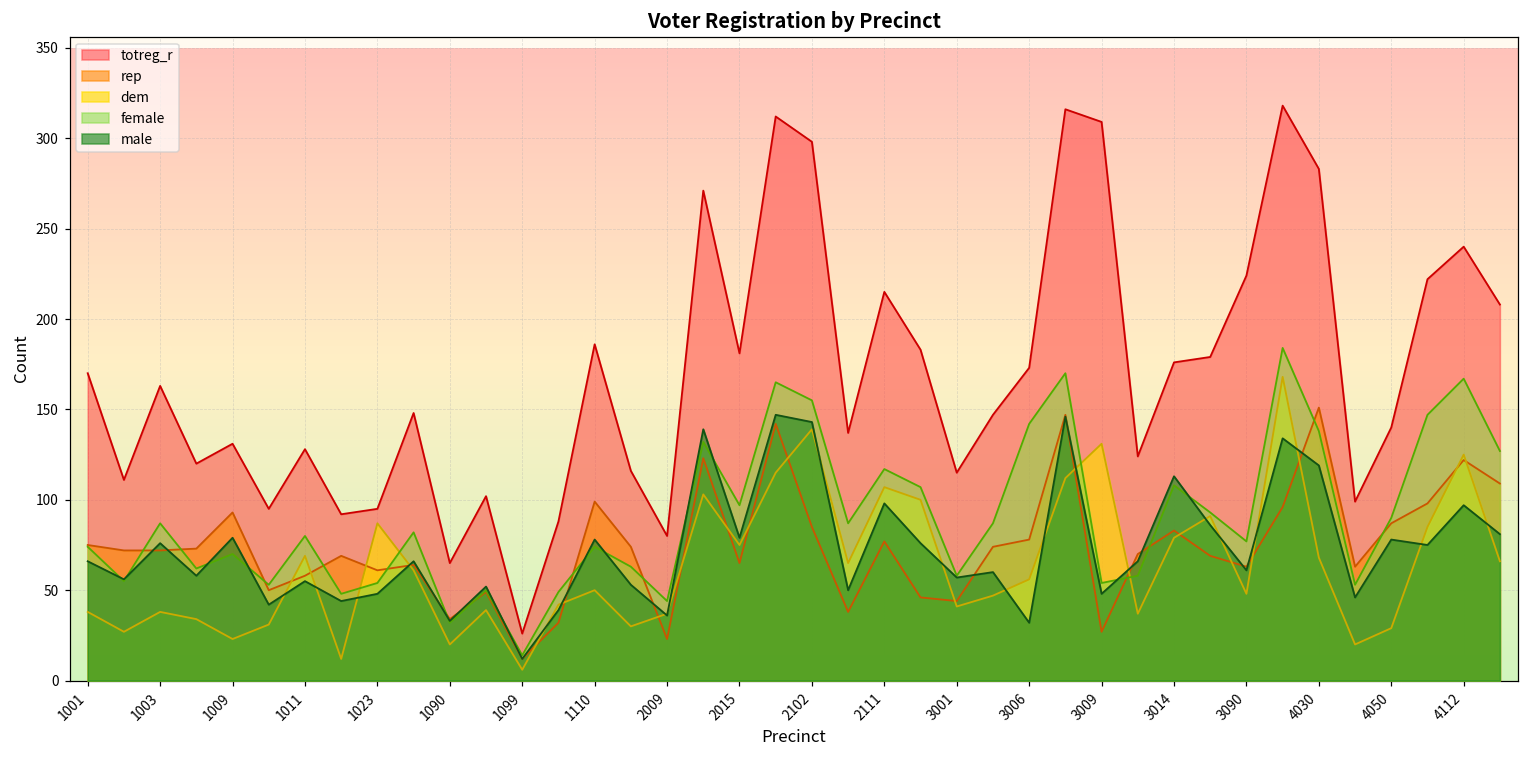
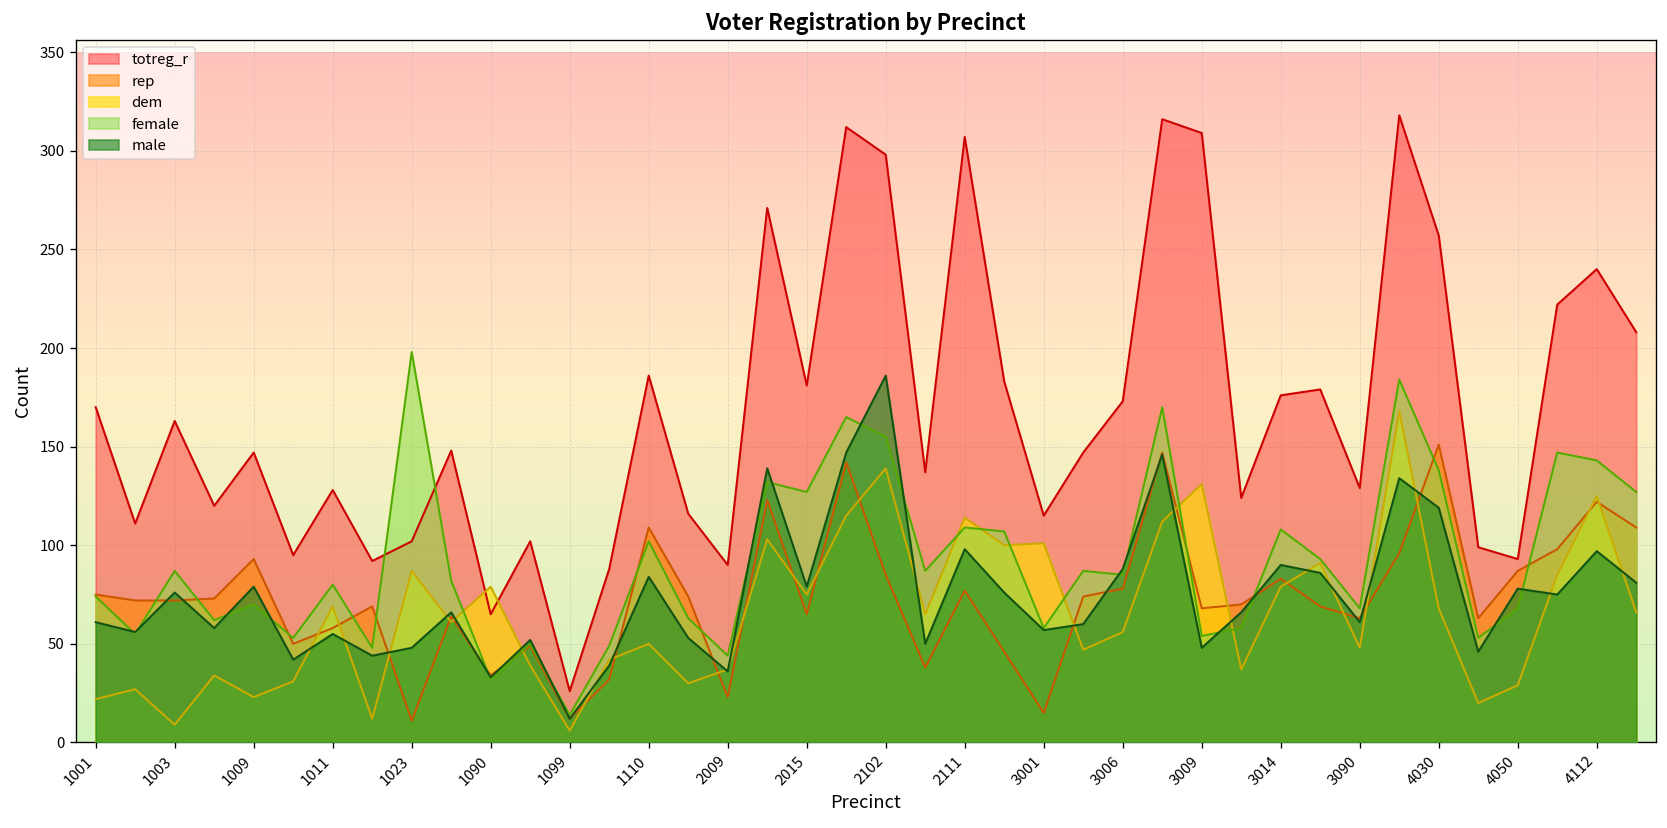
  {
    "totreg_r": {
      "1001": 170,
      "1003": 163,
-     "1009": 131,
+     "1009": 147,
      "1011": 128,
-     "1023": 95,
+     "1023": 102,
      "1090": 65,
      "1099": 26,
      "1110": 186,
-     "2009": 80,
+     "2009": 90,
      "2015": 181,
      "2102": 298,
-     "2111": 215,
+     "2111": 307,
      "3001": 115,
      "3006": 173,
      "3009": 309,
      "3014": 176,
-     "3090": 224,
-     "4030": 283,
-     "4050": 140,
+     "3090": 129,
+     "4030": 257,
+     "4050": 93,
      "4112": 240
    },
    "rep": {
      "1003": 72,
      "1009": 93,
      "1011": 58,
-     "1023": 61,
-     "1110": 99,
+     "1023": 11,
+     "1110": 109,
      "2009": 23,
      "2015": 65,
      "2102": 85,
      "2111": 77,
-     "3001": 44,
+     "3001": 15,
      "3006": 78,
-     "3009": 27,
+     "3009": 68,
      "3014": 83,
      "3090": 63,
      "4030": 151,
      "4050": 87,
      "4112": 122
    },
    "dem": {
-     "1001": 38,
-     "1003": 38,
+     "1001": 22,
+     "1003": 9,
      "1009": 23,
      "1011": 69,
      "1023": 87,
-     "1090": 20,
+     "1090": 79,
      "1099": 6,
      "1110": 50,
      "2015": 75,
      "2102": 139,
-     "2111": 107,
-     "3001": 41,
+     "2111": 114,
+     "3001": 101,
      "3006": 56,
      "3009": 131,
      "3014": 79,
      "3090": 48,
      "4030": 68,
      "4050": 29,
      "4112": 125
    },
    "female": {
      "1003": 87,
      "1009": 70,
      "1011": 80,
-     "1023": 54,
+     "1023": 198,
      "1099": 14,
-     "1110": 74,
+     "1110": 102,
      "2009": 44,
-     "2015": 97,
+     "2015": 127,
      "2102": 155,
-     "2111": 117,
-     "3006": 142,
+     "2111": 109,
+     "3006": 85,
      "3009": 54,
      "3014": 108,
-     "3090": 77,
+     "3090": 68,
      "4030": 138,
-     "4050": 90,
-     "4112": 167
+     "4050": 68,
+     "4112": 143
    },
    "male": {
-     "1001": 66,
+     "1001": 61,
      "1003": 76,
      "1009": 79,
      "1011": 55,
      "1023": 48,
-     "1110": 78,
+     "1110": 84,
      "2015": 79,
-     "2102": 143,
+     "2102": 186,
      "2111": 98,
-     "3006": 32,
+     "3006": 88,
      "3009": 48,
-     "3014": 113,
+     "3014": 90,
      "3090": 61,
      "4030": 119,
      "4050": 78,
      "4112": 97
    }
  }
